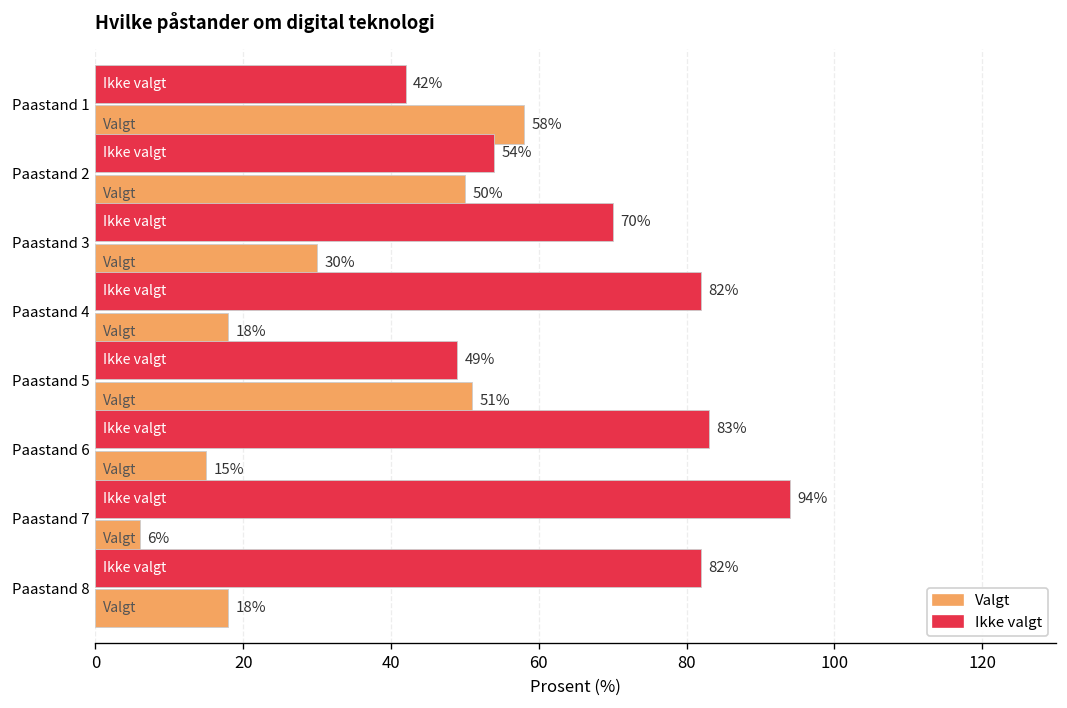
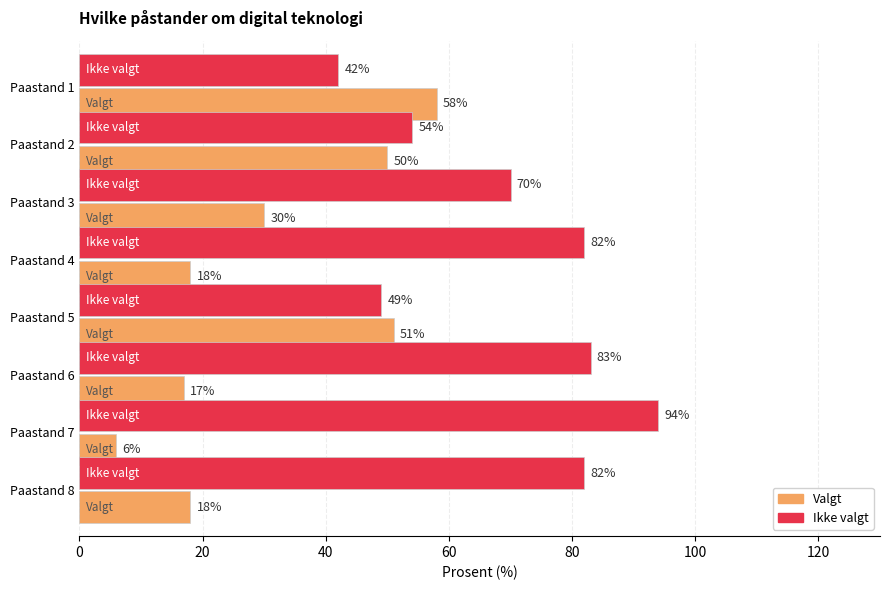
  {
    "Valgt": {
      "Paastand 1": "58%",
      "Paastand 2": "50%",
      "Paastand 3": "30%",
      "Paastand 4": "18%",
      "Paastand 5": "51%",
-     "Paastand 6": "15%",
+     "Paastand 6": "17%",
      "Paastand 7": "6%",
      "Paastand 8": "18%"
    },
    "Ikke valgt": {
      "Paastand 1": "42%",
      "Paastand 2": "54%",
      "Paastand 3": "70%",
      "Paastand 4": "82%",
      "Paastand 5": "49%",
      "Paastand 6": "83%",
      "Paastand 7": "94%",
      "Paastand 8": "82%"
    }
  }
